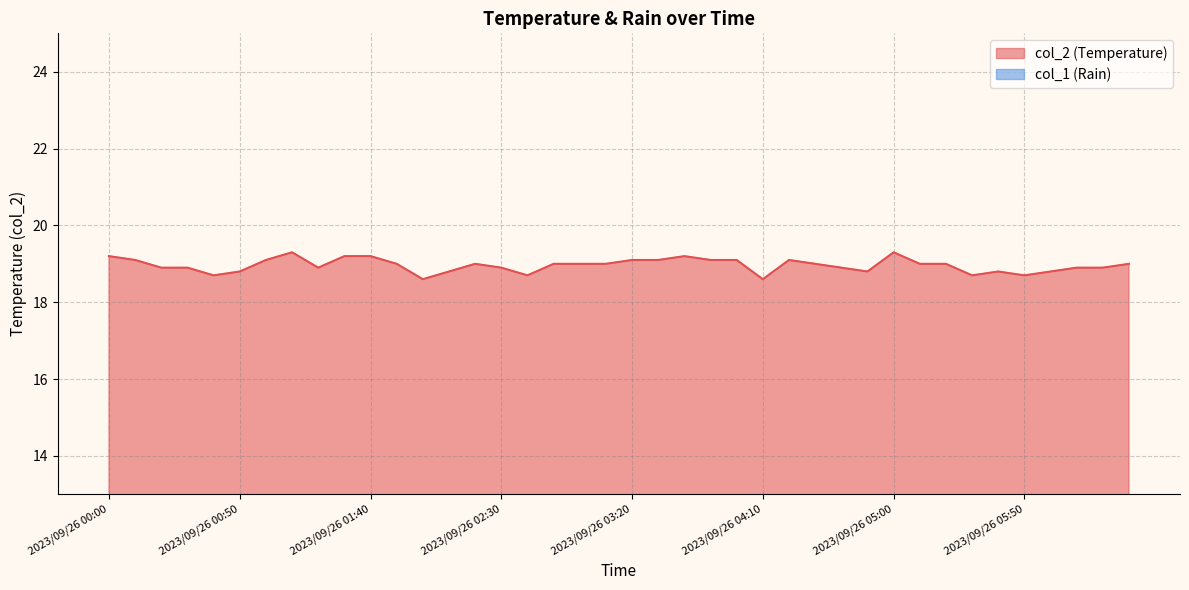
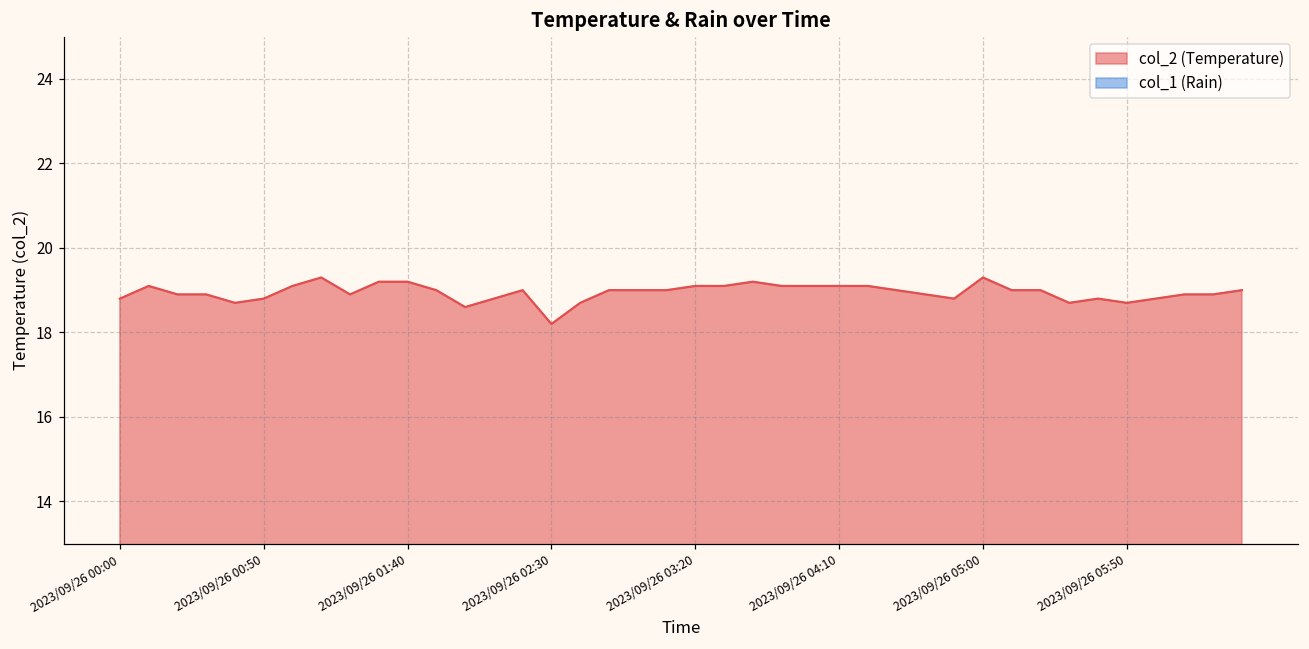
  {
    "col_2 (Temperature)": {
-     "2023/09/26 00:00": 19.2,
+     "2023/09/26 00:00": 18.8,
      "2023/09/26 00:50": 18.8,
      "2023/09/26 01:40": 19.2,
-     "2023/09/26 02:30": 18.9,
+     "2023/09/26 02:30": 18.2,
      "2023/09/26 03:20": 19.1,
-     "2023/09/26 04:10": 18.6,
+     "2023/09/26 04:10": 19.1,
      "2023/09/26 05:00": 19.3,
      "2023/09/26 05:50": 18.7
    }
  }
